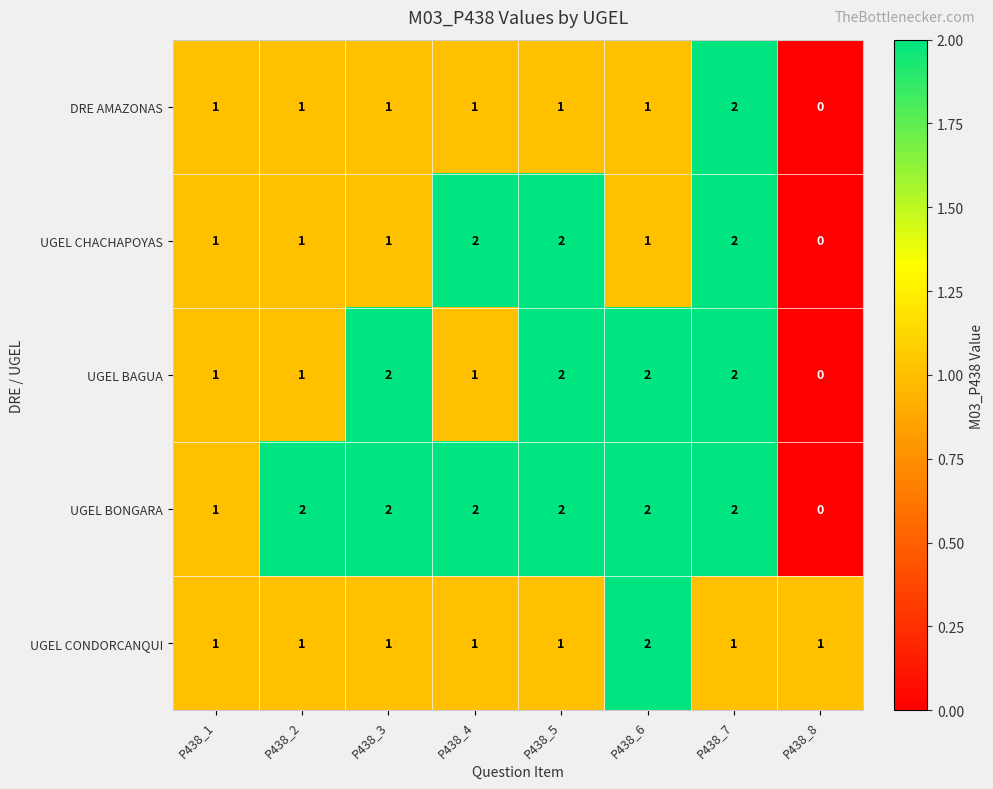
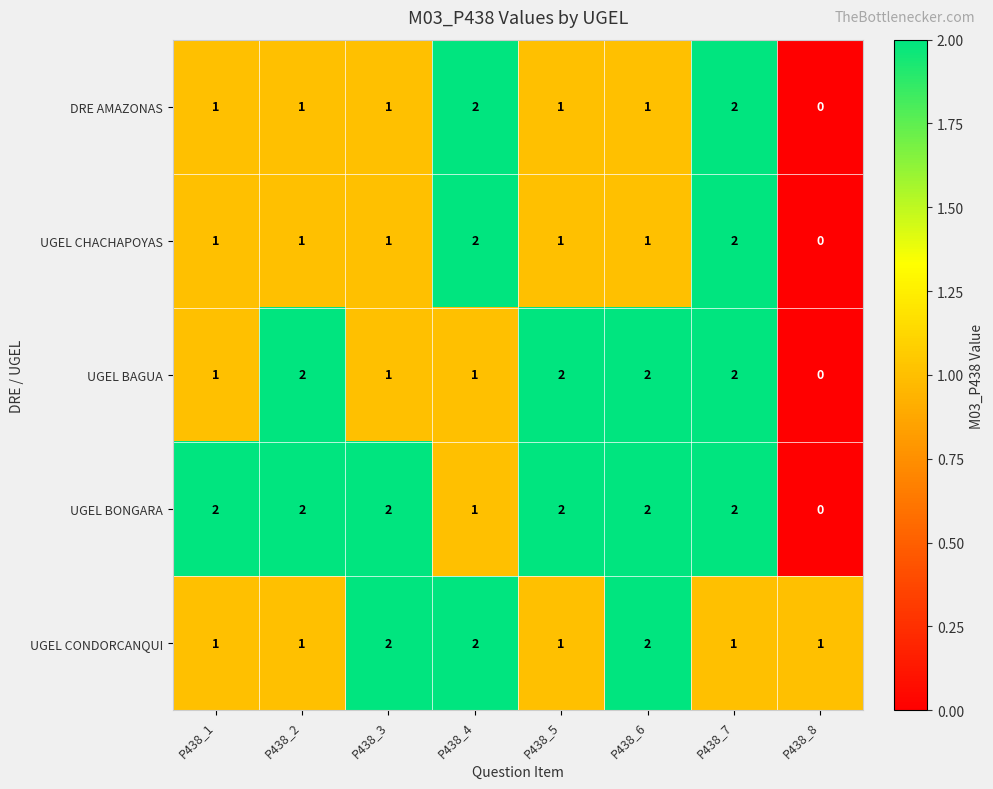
  {
    "DRE AMAZONAS": {
      "P438_1": 1,
      "P438_2": 1,
      "P438_3": 1,
-     "P438_4": 1,
+     "P438_4": 2,
      "P438_5": 1,
      "P438_6": 1,
      "P438_7": 2,
      "P438_8": 0
    },
    "UGEL CHACHAPOYAS": {
      "P438_1": 1,
      "P438_2": 1,
      "P438_3": 1,
      "P438_4": 2,
-     "P438_5": 2,
+     "P438_5": 1,
      "P438_6": 1,
      "P438_7": 2,
      "P438_8": 0
    },
    "UGEL BAGUA": {
      "P438_1": 1,
-     "P438_2": 1,
-     "P438_3": 2,
+     "P438_2": 2,
+     "P438_3": 1,
      "P438_4": 1,
      "P438_5": 2,
      "P438_6": 2,
      "P438_7": 2,
      "P438_8": 0
    },
    "UGEL BONGARA": {
-     "P438_1": 1,
+     "P438_1": 2,
      "P438_2": 2,
      "P438_3": 2,
-     "P438_4": 2,
+     "P438_4": 1,
      "P438_5": 2,
      "P438_6": 2,
      "P438_7": 2,
      "P438_8": 0
    },
    "UGEL CONDORCANQUI": {
      "P438_1": 1,
      "P438_2": 1,
-     "P438_3": 1,
-     "P438_4": 1,
+     "P438_3": 2,
+     "P438_4": 2,
      "P438_5": 1,
      "P438_6": 2,
      "P438_7": 1,
      "P438_8": 1
    }
  }
